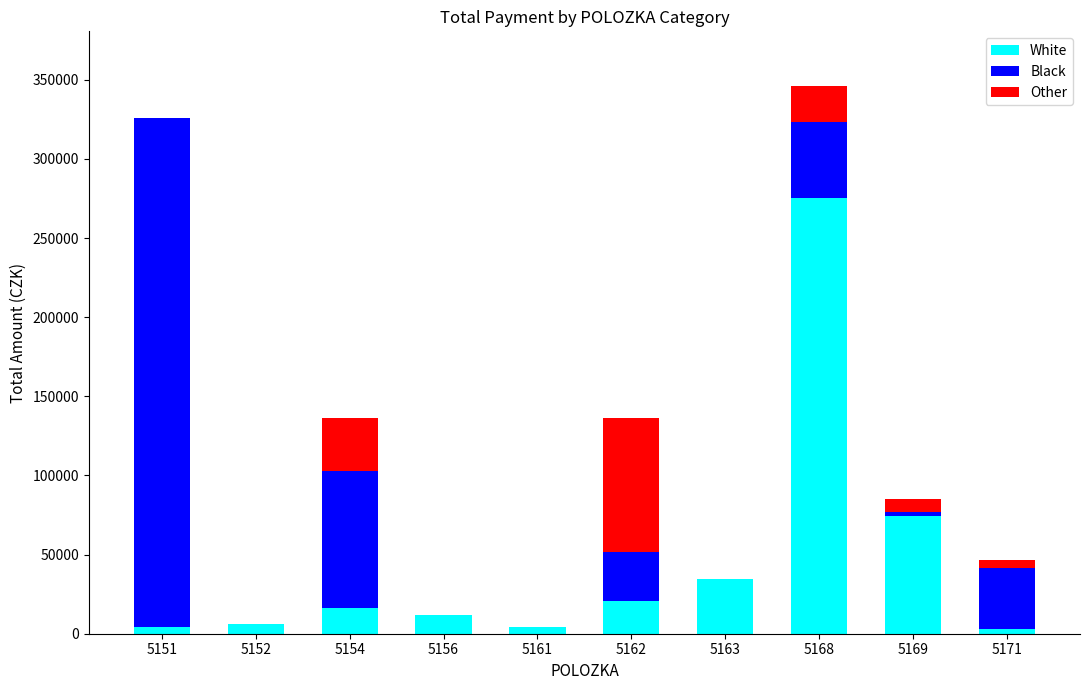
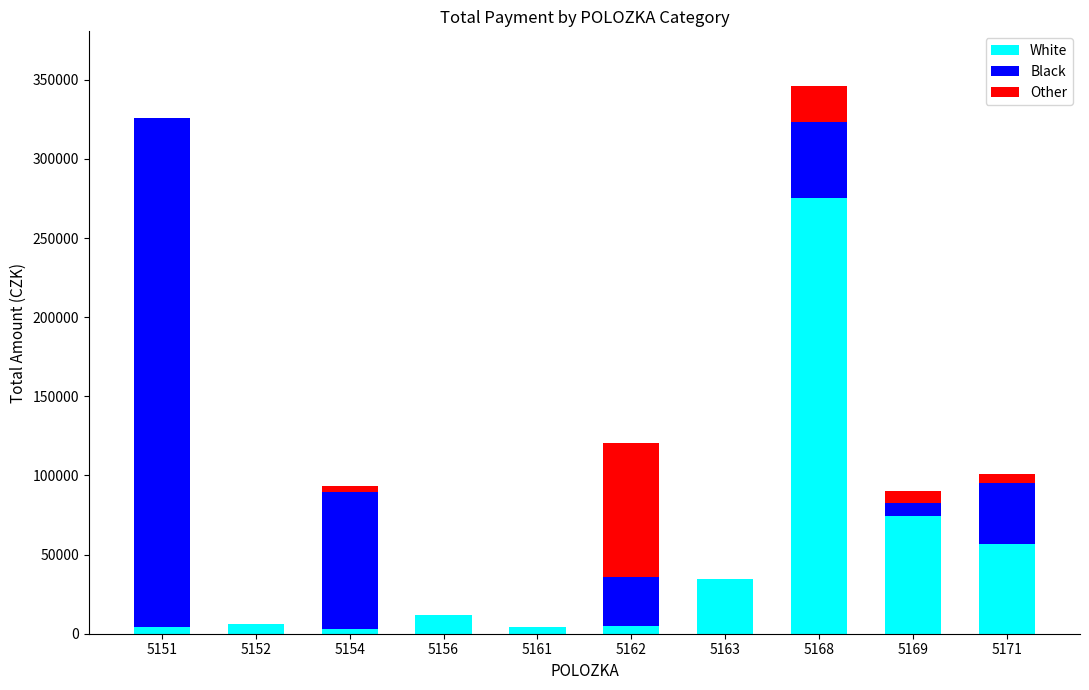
  {
    "White": {
      "5151": 4000,
      "5152": 6000,
-     "5154": 16000,
+     "5154": 3000,
      "5156": 12000,
      "5161": 4000,
-     "5162": 21000,
+     "5162": 5000,
      "5163": 34000,
      "5168": 276000,
      "5169": 75000,
-     "5171": 3000
+     "5171": 57000
    },
    "Black": {
      "5151": 322000,
      "5152": 0,
      "5154": 86000,
      "5156": 0,
      "5161": 0,
      "5162": 31000,
      "5163": 0,
      "5168": 48000,
-     "5169": 3000,
+     "5169": 8000,
      "5171": 39000
    },
    "Other": {
      "5151": 0,
      "5152": 0,
-     "5154": 33000,
+     "5154": 4000,
      "5156": 0,
      "5161": 0,
      "5162": 85000,
      "5163": 0,
      "5168": 23000,
      "5169": 8000,
      "5171": 5000
    }
  }
